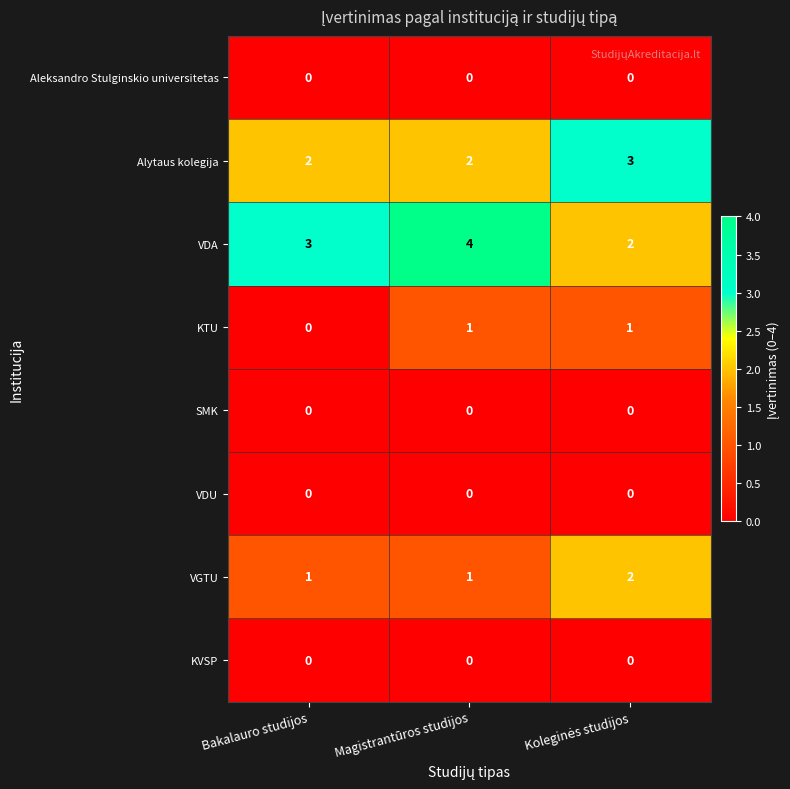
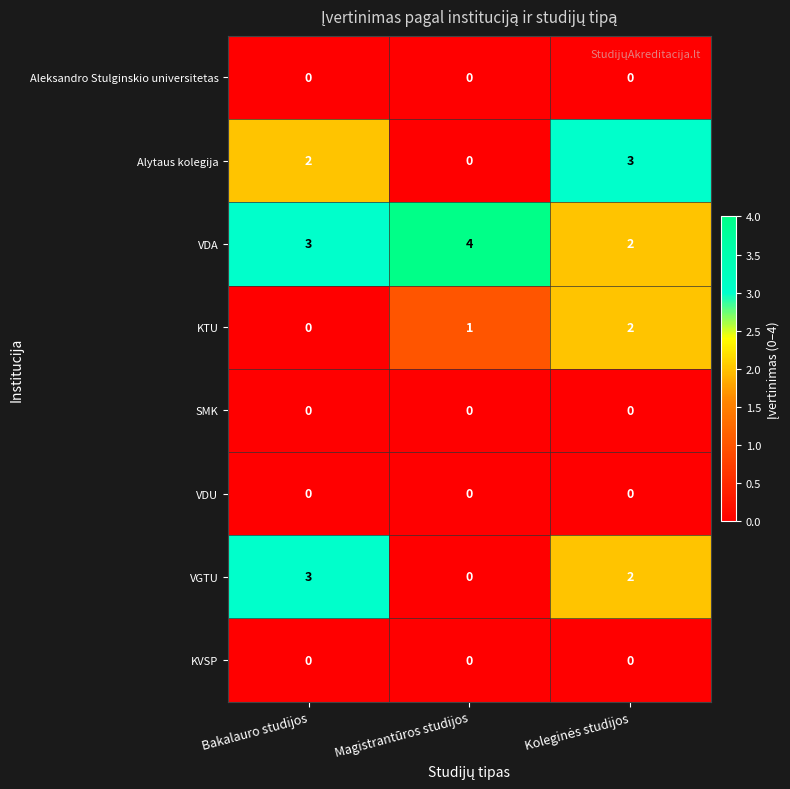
  {
    "Aleksandro Stulginskio universitetas": {
      "Bakalauro studijos": 0,
      "Magistrantūros studijos": 0
    },
    "Alytaus kolegija": {
      "Bakalauro studijos": 2,
-     "Magistrantūros studijos": 2,
+     "Magistrantūros studijos": 0,
      "Koleginės studijos": 3
    },
    "VDA": {
      "Bakalauro studijos": 3,
      "Magistrantūros studijos": 4,
      "Koleginės studijos": 2
    },
    "KTU": {
      "Bakalauro studijos": 0,
      "Magistrantūros studijos": 1,
-     "Koleginės studijos": 1
+     "Koleginės studijos": 2
    },
    "SMK": {
      "Bakalauro studijos": 0,
      "Magistrantūros studijos": 0,
      "Koleginės studijos": 0
    },
    "VDU": {
      "Bakalauro studijos": 0,
      "Magistrantūros studijos": 0,
      "Koleginės studijos": 0
    },
    "VGTU": {
-     "Bakalauro studijos": 1,
-     "Magistrantūros studijos": 1,
+     "Bakalauro studijos": 3,
+     "Magistrantūros studijos": 0,
      "Koleginės studijos": 2
    },
    "KVSP": {
      "Bakalauro studijos": 0,
      "Magistrantūros studijos": 0,
      "Koleginės studijos": 0
    }
  }
